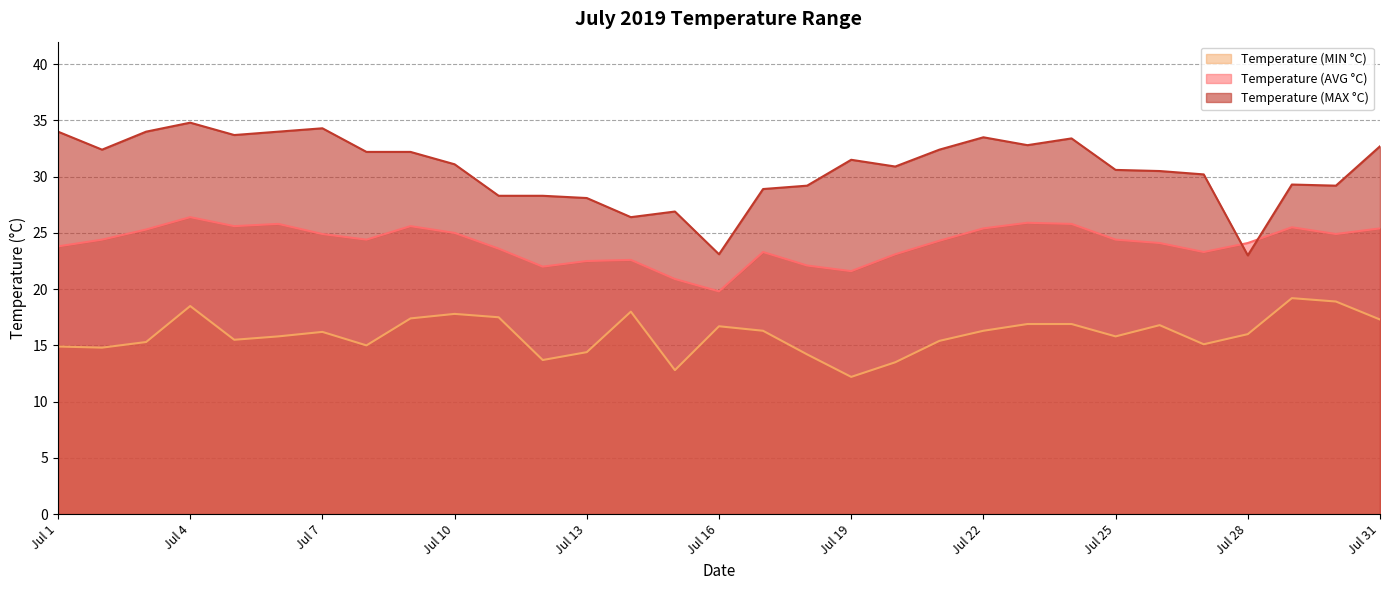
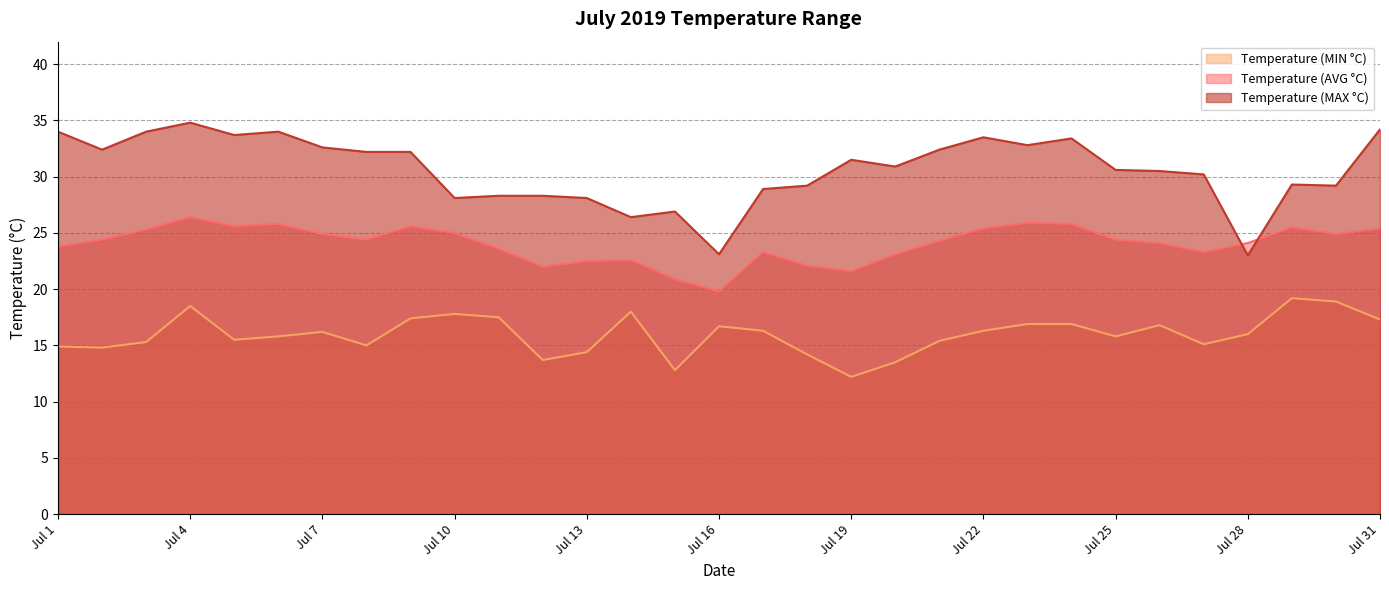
  {
    "Temperature (MAX °C)": {
      "Jul 1": 34.0,
      "Jul 4": 34.8,
-     "Jul 7": 34.3,
-     "Jul 10": 31.1,
+     "Jul 7": 32.6,
+     "Jul 10": 28.1,
      "Jul 13": 28.1,
      "Jul 16": 23.1,
      "Jul 19": 31.5,
      "Jul 22": 33.5,
      "Jul 25": 30.6,
      "Jul 28": 23.0,
-     "Jul 31": 32.7
+     "Jul 31": 34.2
    }
  }
